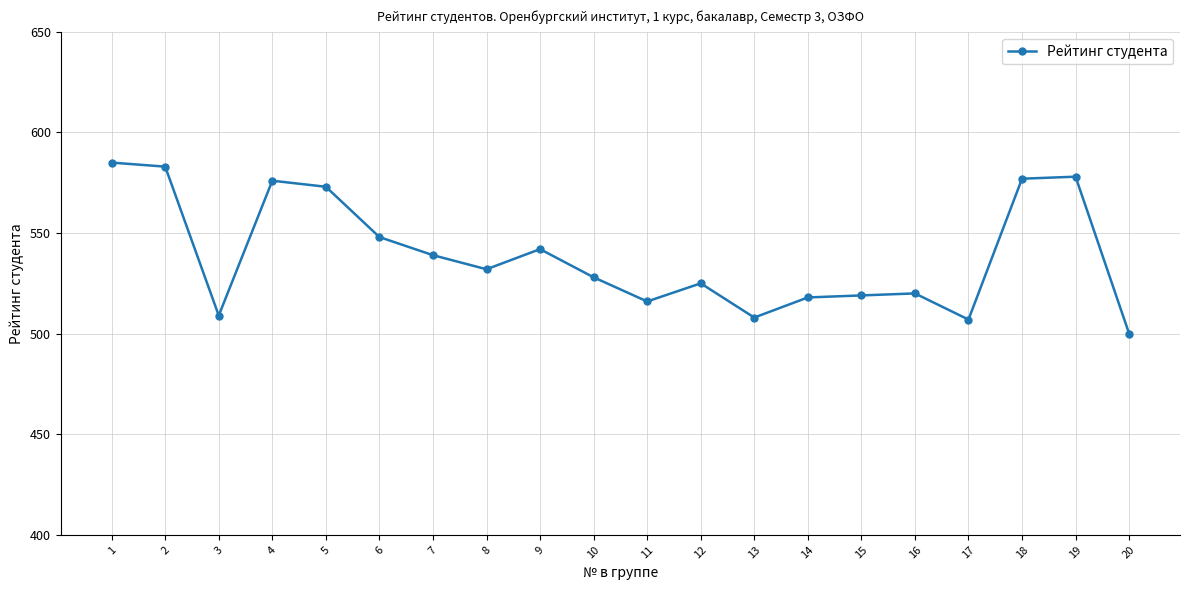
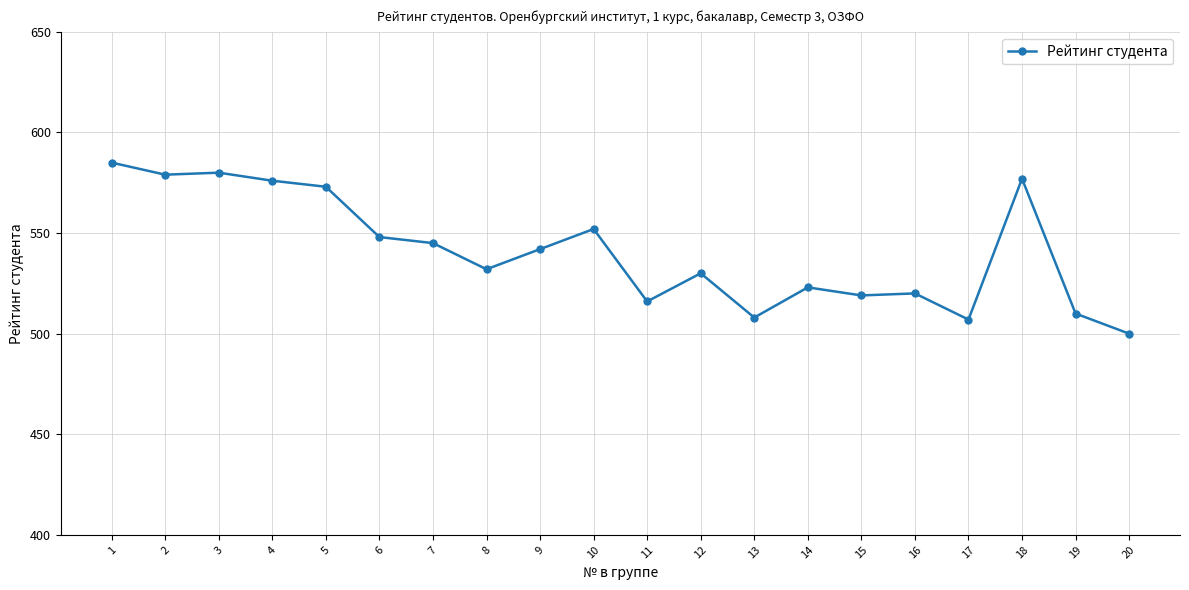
  {
    "1": 585,
-   "2": 583,
-   "3": 509,
+   "2": 579,
+   "3": 580,
    "4": 576,
    "5": 573,
    "6": 548,
-   "7": 539,
+   "7": 545,
    "8": 532,
    "9": 542,
-   "10": 528,
+   "10": 552,
    "11": 516,
-   "12": 525,
+   "12": 530,
    "13": 508,
-   "14": 518,
+   "14": 523,
    "15": 519,
    "16": 520,
    "17": 507,
    "18": 577,
-   "19": 578,
+   "19": 510,
    "20": 500
  }
